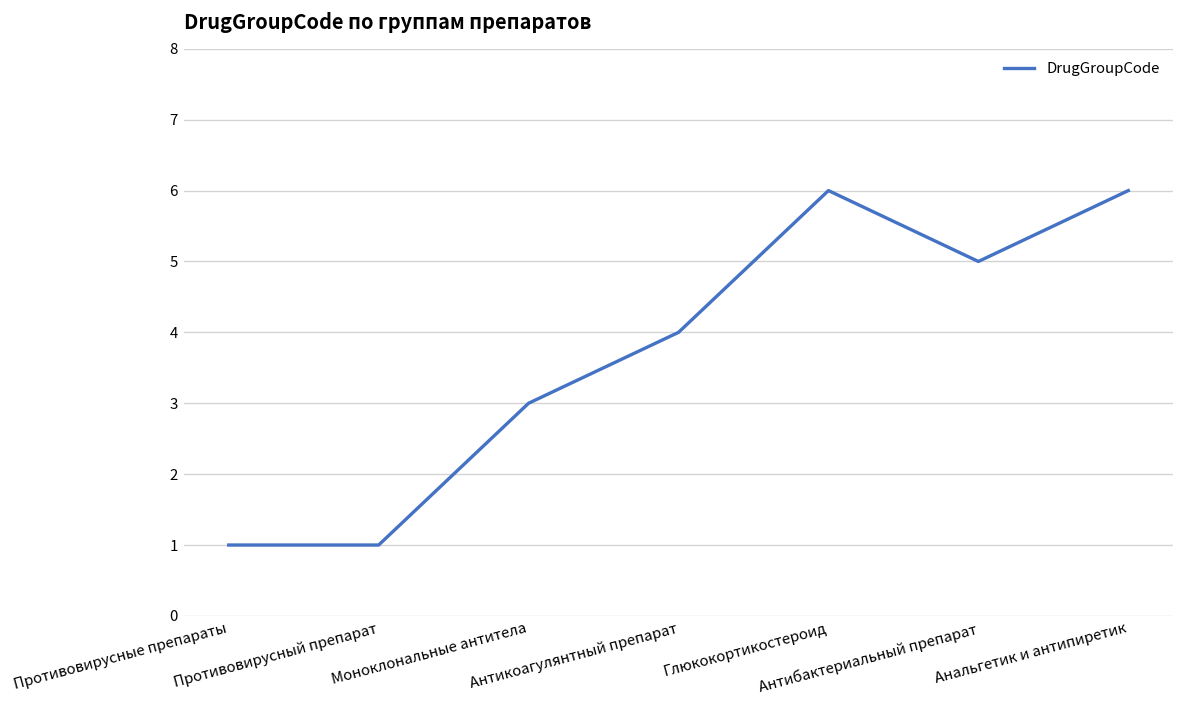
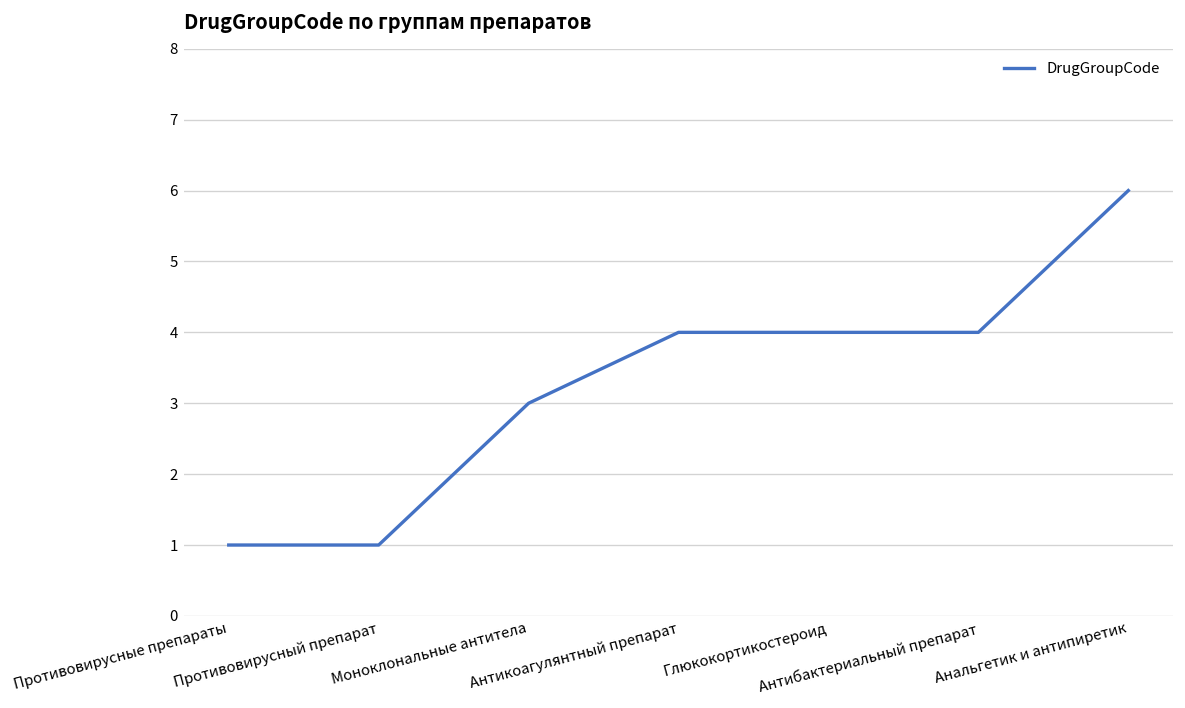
  {
    "Противовирусные препараты": 1,
    "Противовирусный препарат": 1,
    "Моноклональные антитела": 3,
    "Антикоагулянтный препарат": 4,
-   "Глюкокортикостероид": 6,
-   "Антибактериальный препарат": 5,
+   "Глюкокортикостероид": 4,
+   "Антибактериальный препарат": 4,
    "Анальгетик и антипиретик": 6
  }
